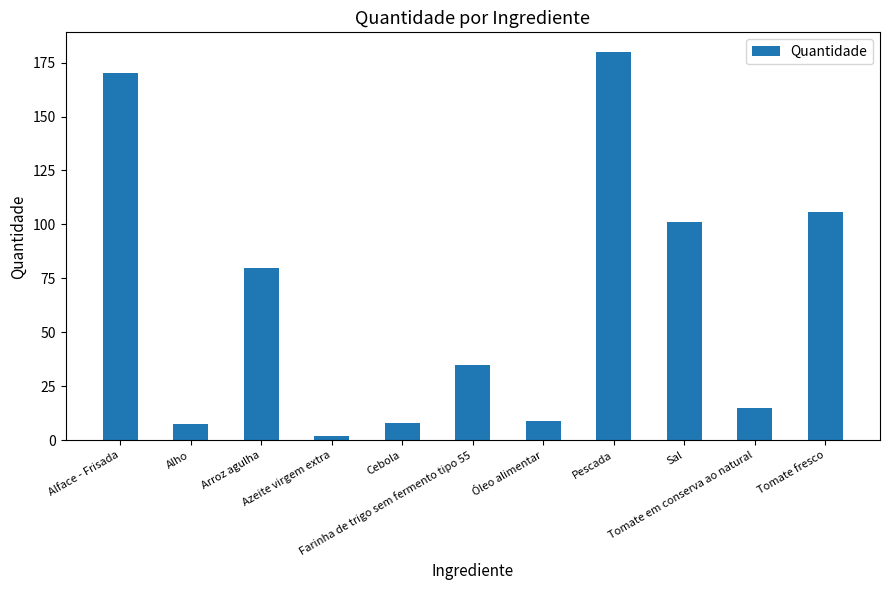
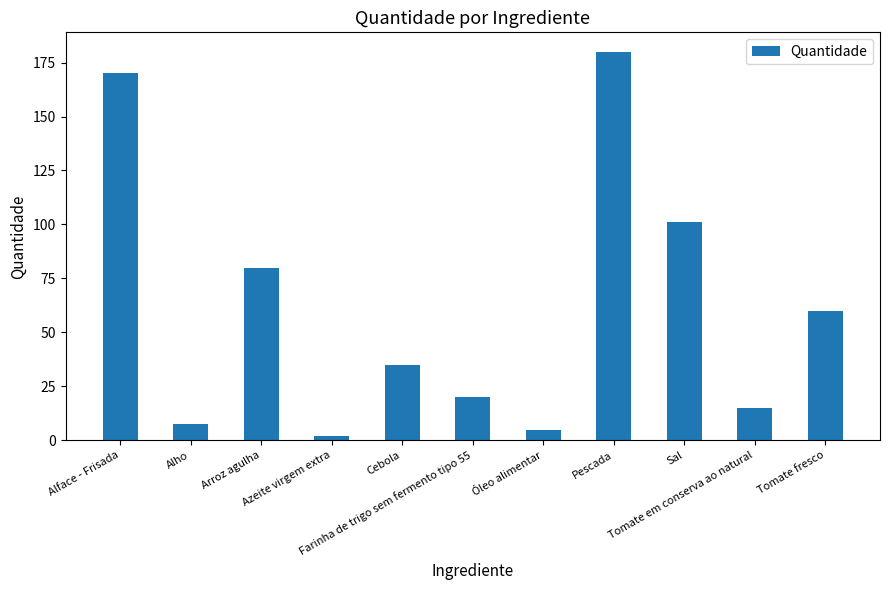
  {
    "Alface - Frisada": 170,
    "Alho": 8,
    "Arroz agulha": 80,
    "Azeite virgem extra": 2,
-   "Cebola": 8,
-   "Farinha de trigo sem fermento tipo 55": 35,
-   "Óleo alimentar": 9,
+   "Cebola": 35,
+   "Farinha de trigo sem fermento tipo 55": 20,
+   "Óleo alimentar": 5,
    "Pescada": 180,
    "Sal": 101,
    "Tomate em conserva ao natural": 15,
-   "Tomate fresco": 106
+   "Tomate fresco": 60
  }
